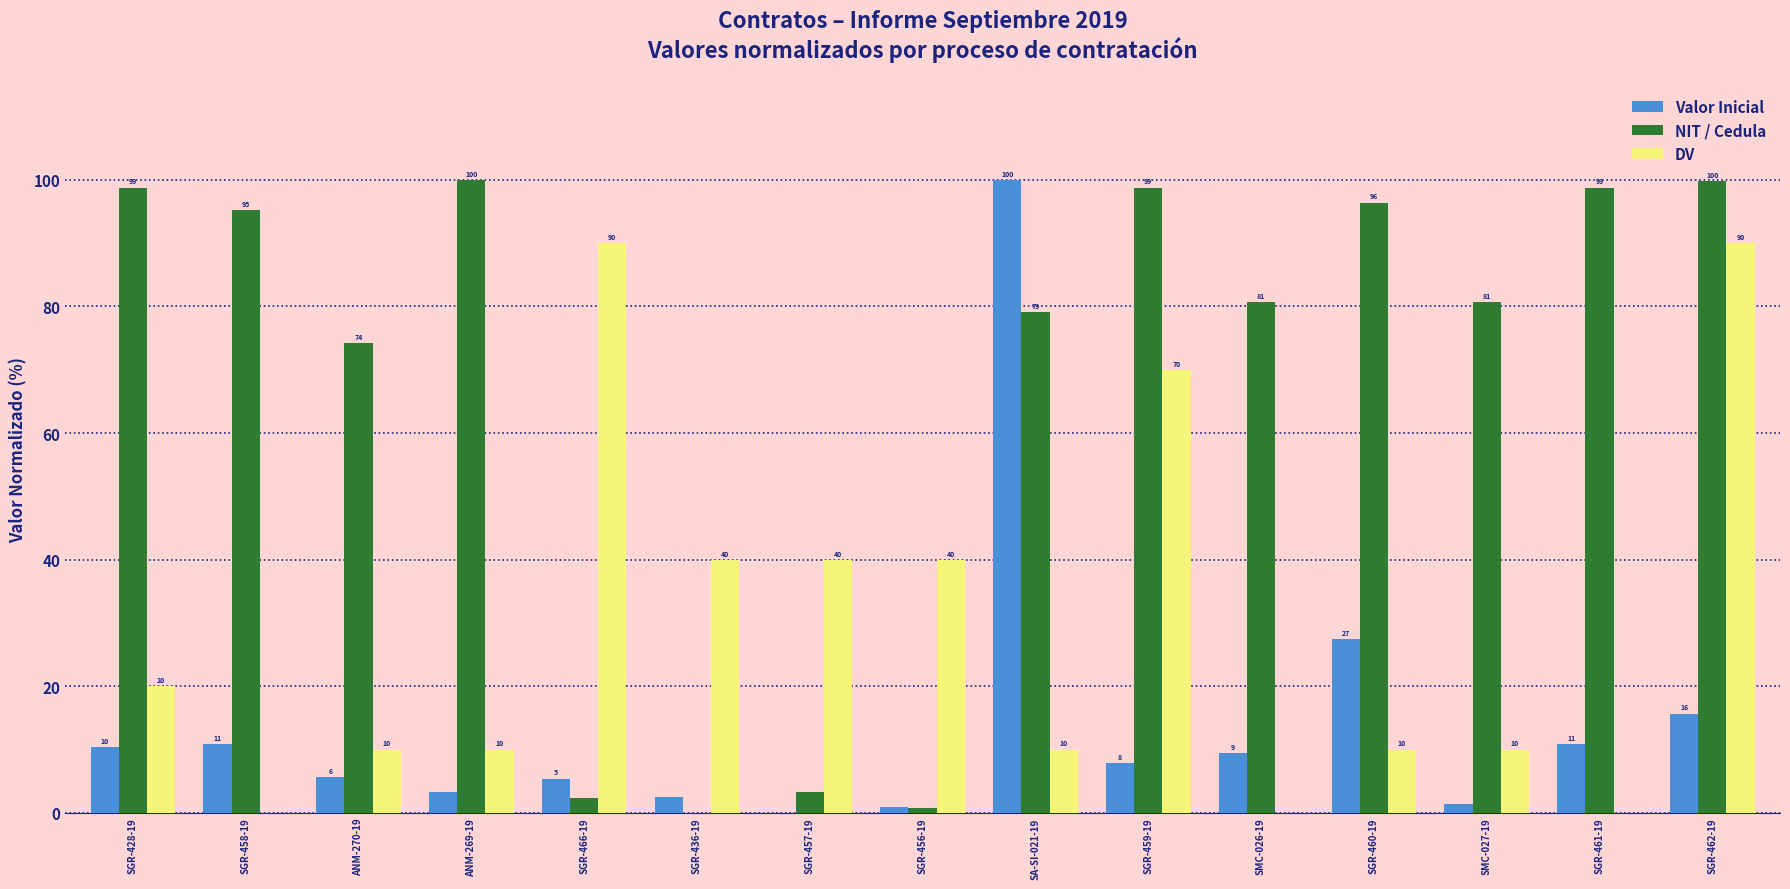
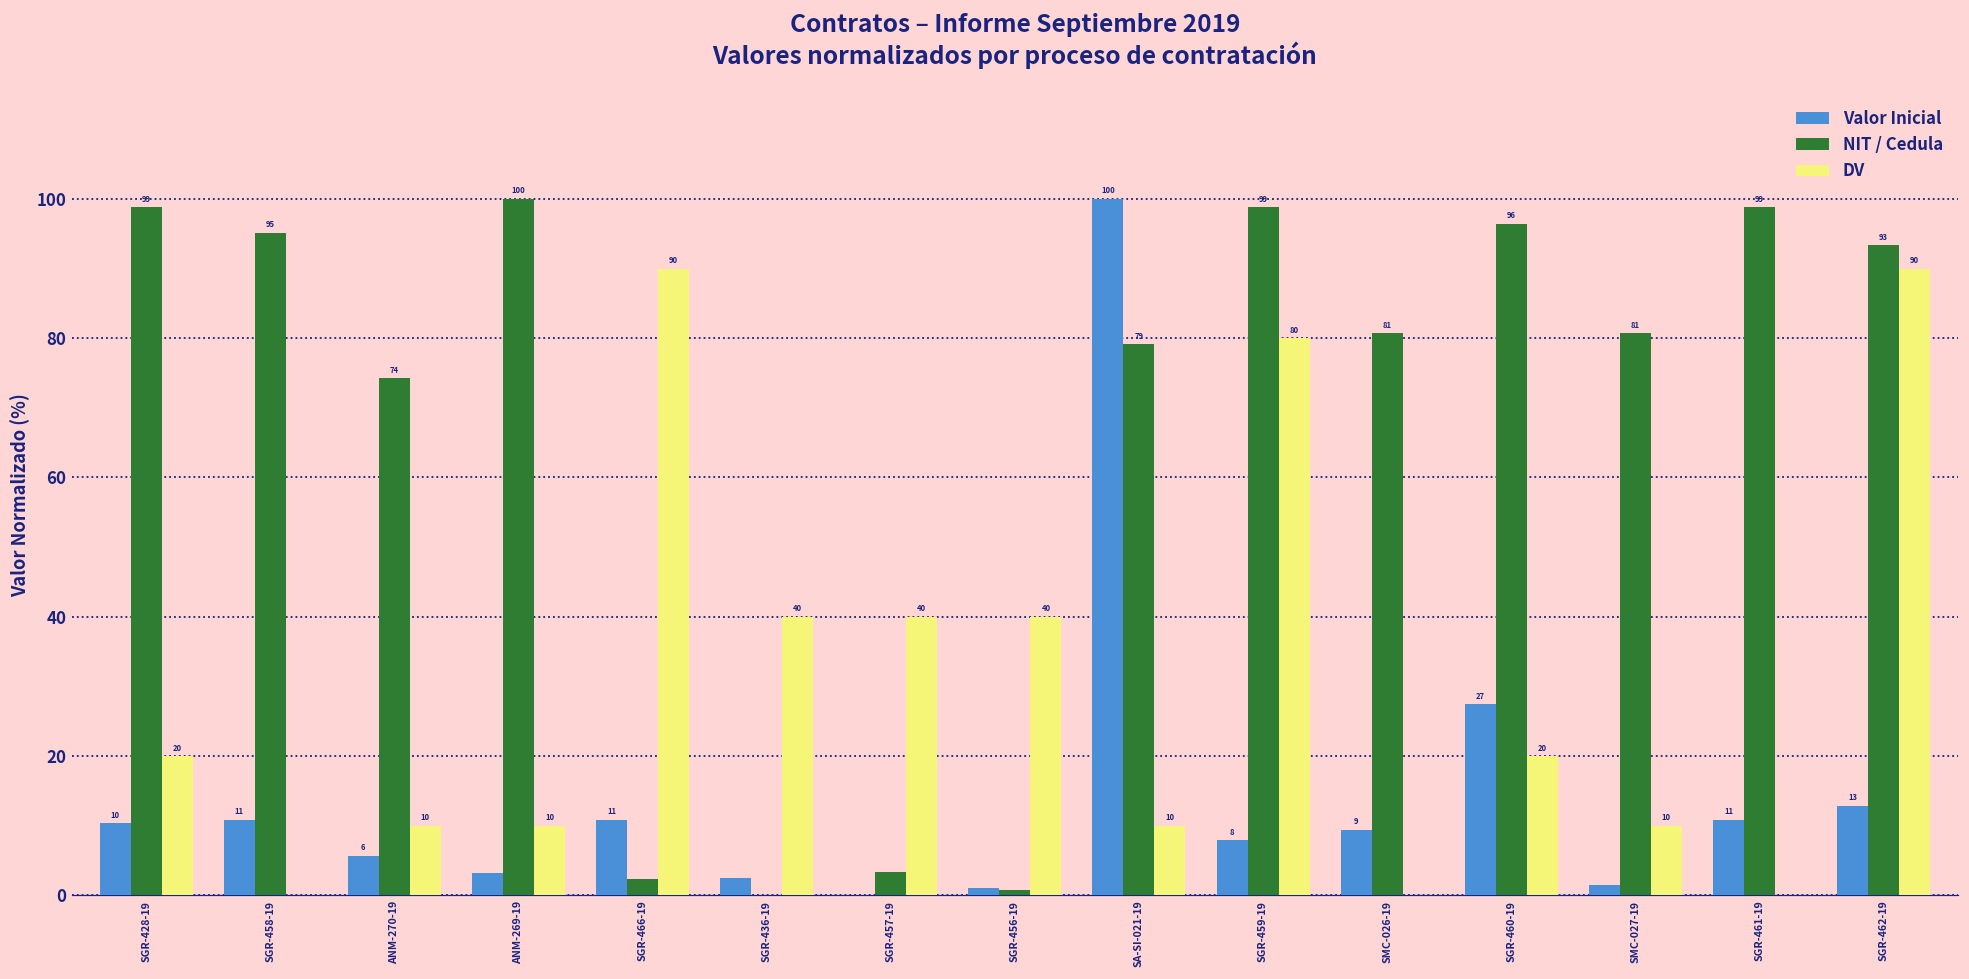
  {
    "Valor Inicial": {
      "SGR-428-19": 10,
      "SGR-458-19": 11,
      "ANM-270-19": 6,
-     "SGR-466-19": 5,
+     "SGR-466-19": 11,
      "SA-SI-021-19": 100,
      "SGR-459-19": 8,
      "SMC-026-19": 9,
      "SGR-460-19": 27,
      "SGR-461-19": 11,
-     "SGR-462-19": 16
+     "SGR-462-19": 13
    },
    "NIT / Cedula": {
      "SGR-428-19": 99,
      "SGR-458-19": 95,
      "ANM-270-19": 74,
      "ANM-269-19": 100,
      "SA-SI-021-19": 79,
      "SGR-459-19": 99,
      "SMC-026-19": 81,
      "SGR-460-19": 96,
      "SMC-027-19": 81,
      "SGR-461-19": 99,
-     "SGR-462-19": 100
+     "SGR-462-19": 93
    },
    "DV": {
      "SGR-428-19": 20,
      "ANM-270-19": 10,
      "ANM-269-19": 10,
      "SGR-466-19": 90,
      "SGR-436-19": 40,
      "SGR-457-19": 40,
      "SGR-456-19": 40,
      "SA-SI-021-19": 10,
-     "SGR-459-19": 70,
-     "SGR-460-19": 10,
+     "SGR-459-19": 80,
+     "SGR-460-19": 20,
      "SMC-027-19": 10,
      "SGR-462-19": 90
    }
  }
